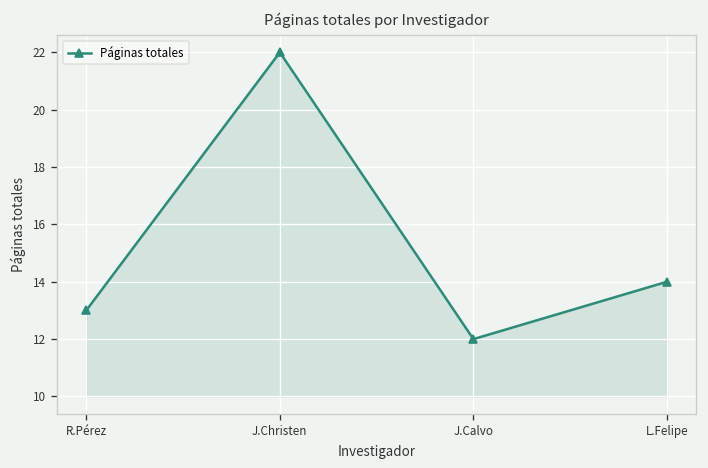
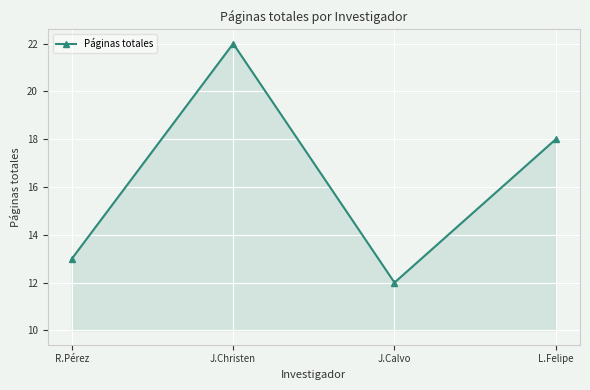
  {
    "R.Pérez": 13,
    "J.Christen": 22,
    "J.Calvo": 12,
-   "L.Felipe": 14
+   "L.Felipe": 18
  }
